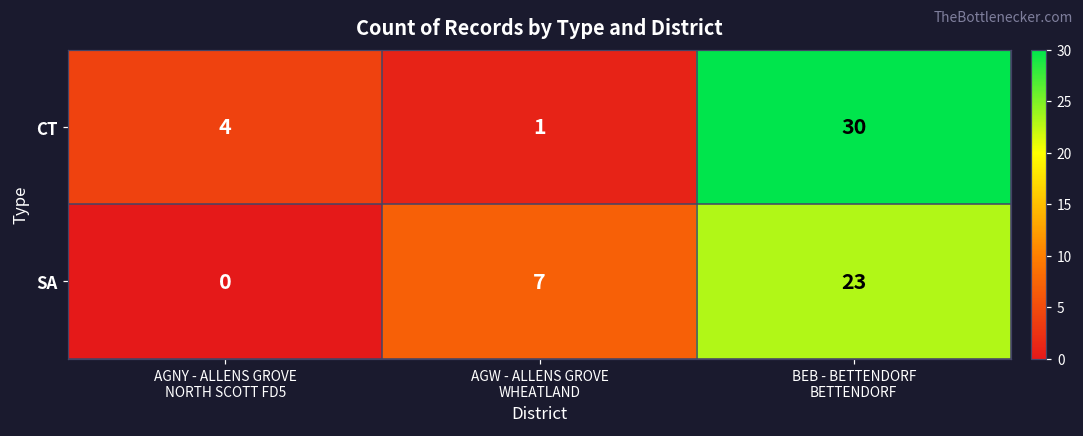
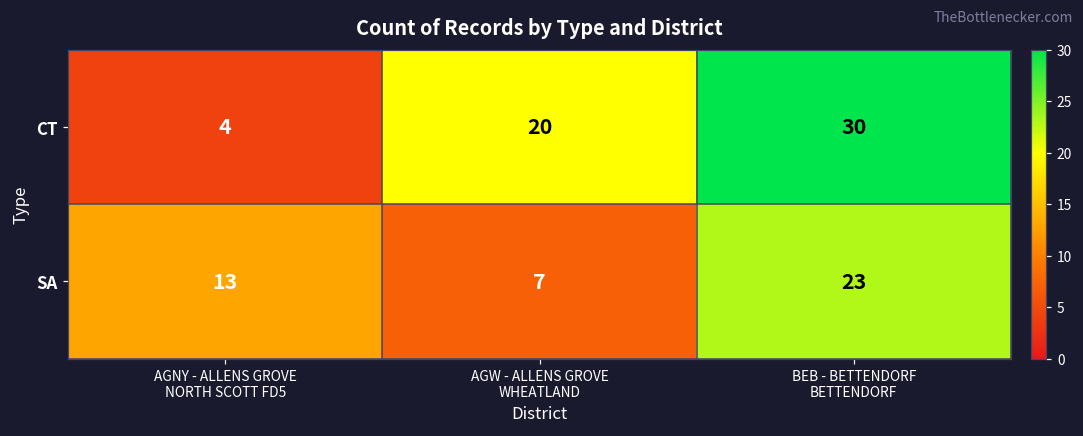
  {
    "CT": {
      "AGNY - ALLENS GROVE NORTH SCOTT FD5": 4,
-     "AGW - ALLENS GROVE WHEATLAND": 1,
+     "AGW - ALLENS GROVE WHEATLAND": 20,
      "BEB - BETTENDORF BETTENDORF": 30
    },
    "SA": {
-     "AGNY - ALLENS GROVE NORTH SCOTT FD5": 0,
+     "AGNY - ALLENS GROVE NORTH SCOTT FD5": 13,
      "AGW - ALLENS GROVE WHEATLAND": 7,
      "BEB - BETTENDORF BETTENDORF": 23
    }
  }
